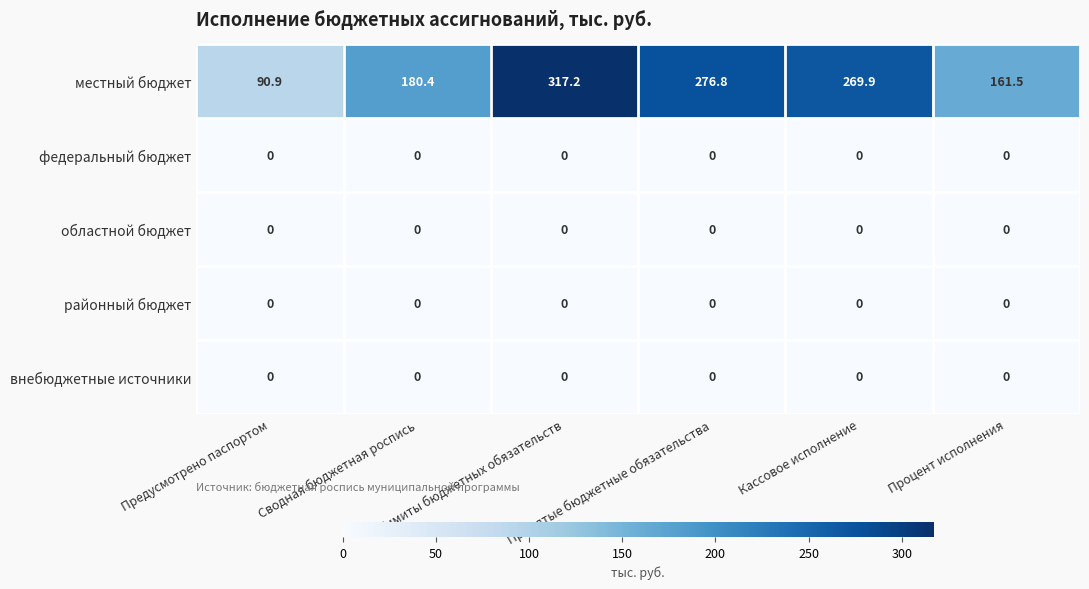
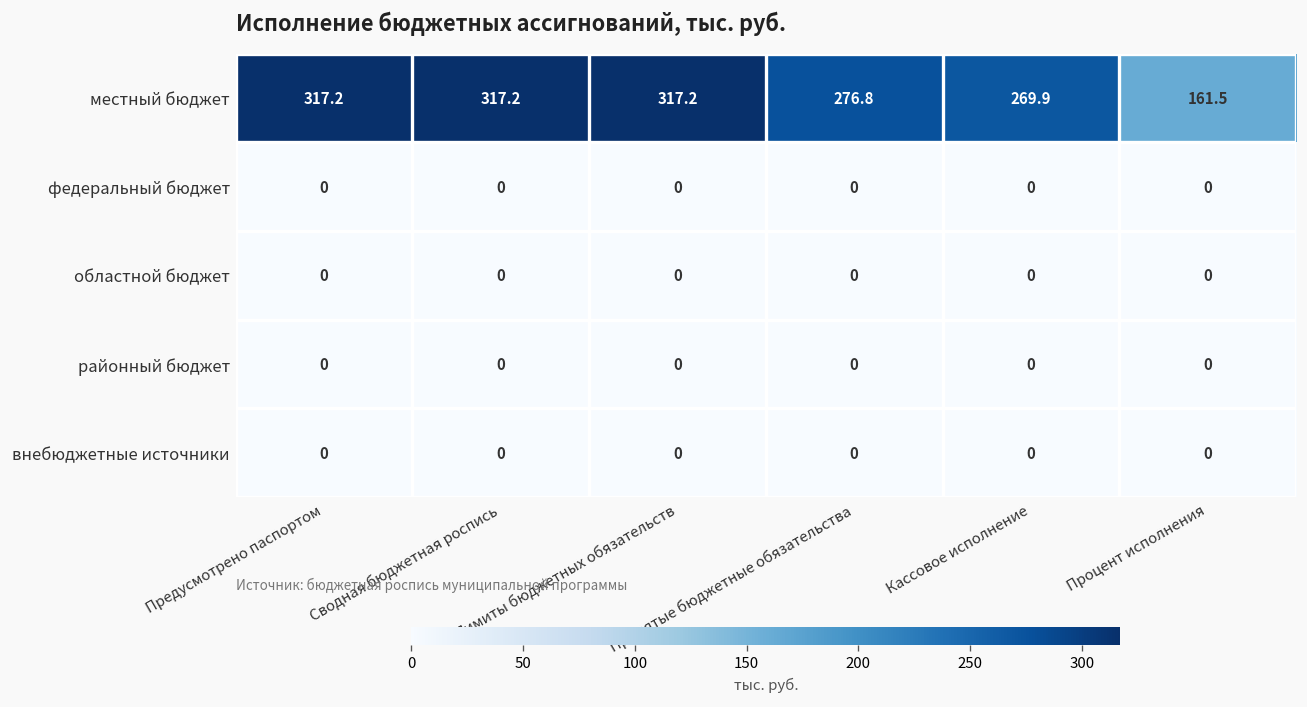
  {
    "местный бюджет": {
-     "Предусмотрено паспортом": 90.9,
-     "Сводная бюджетная роспись": 180.4,
+     "Предусмотрено паспортом": 317.2,
+     "Сводная бюджетная роспись": 317.2,
      "Лимиты бюджетных обязательств": 317.2,
      "Принятые бюджетные обязательства": 276.8,
      "Кассовое исполнение": 269.9,
      "Процент исполнения": 161.5
    },
    "федеральный бюджет": {
      "Предусмотрено паспортом": 0,
      "Сводная бюджетная роспись": 0,
      "Лимиты бюджетных обязательств": 0,
      "Принятые бюджетные обязательства": 0,
      "Кассовое исполнение": 0,
      "Процент исполнения": 0
    },
    "областной бюджет": {
      "Предусмотрено паспортом": 0,
      "Сводная бюджетная роспись": 0,
      "Лимиты бюджетных обязательств": 0,
      "Принятые бюджетные обязательства": 0,
      "Кассовое исполнение": 0,
      "Процент исполнения": 0
    },
    "районный бюджет": {
      "Предусмотрено паспортом": 0,
      "Сводная бюджетная роспись": 0,
      "Лимиты бюджетных обязательств": 0,
      "Принятые бюджетные обязательства": 0,
      "Кассовое исполнение": 0,
      "Процент исполнения": 0
    },
    "внебюджетные источники": {
      "Предусмотрено паспортом": 0,
      "Сводная бюджетная роспись": 0,
      "Лимиты бюджетных обязательств": 0,
      "Принятые бюджетные обязательства": 0,
      "Кассовое исполнение": 0,
      "Процент исполнения": 0
    }
  }
